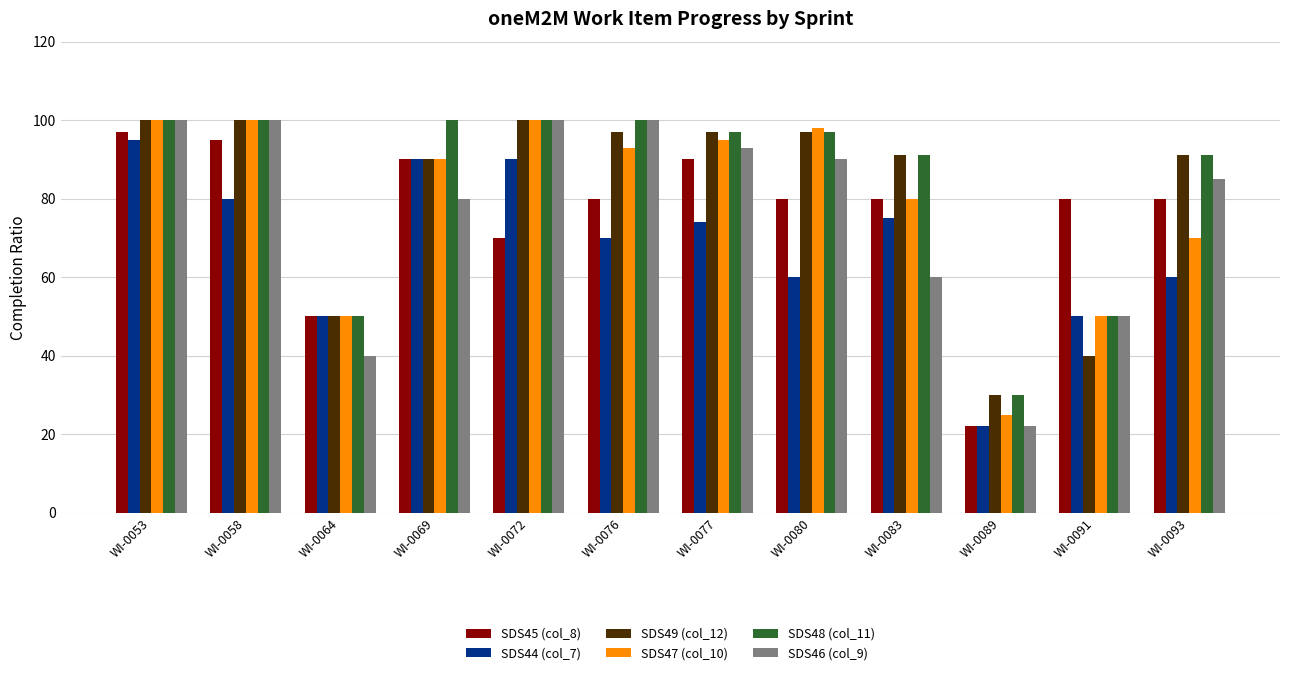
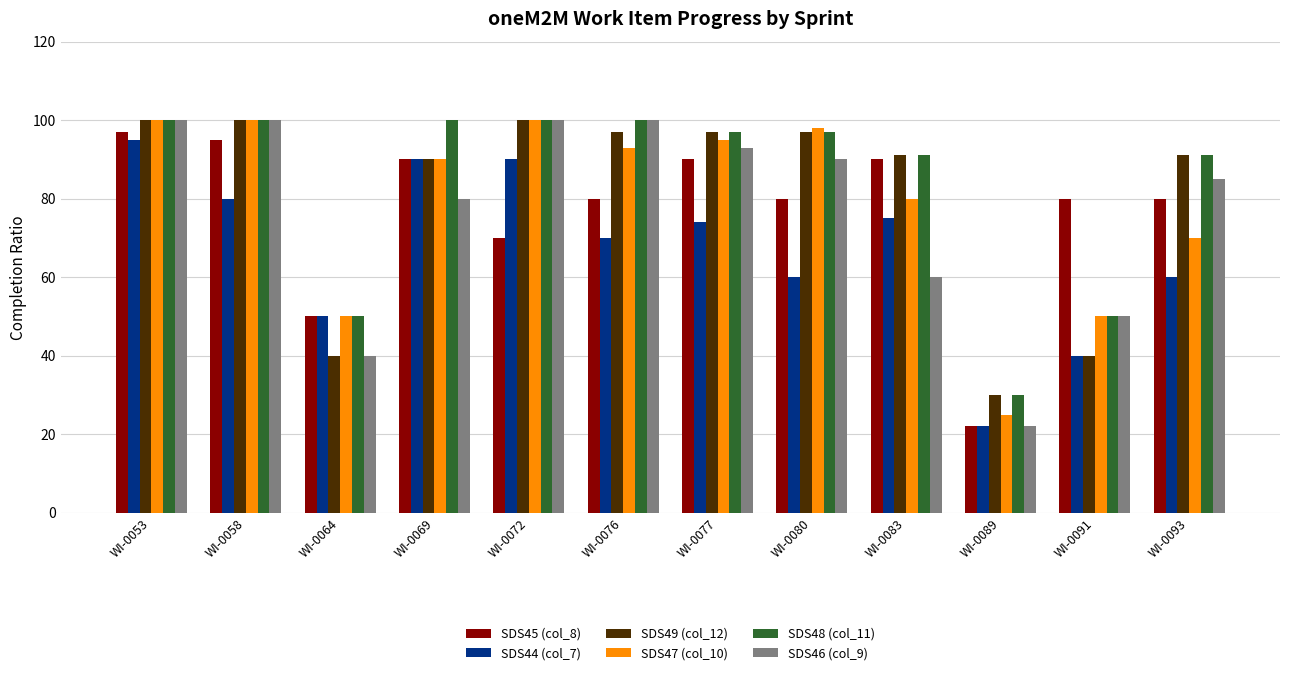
  {
    "SDS45 (col_8)": {
      "WI-0053": 97,
      "WI-0058": 95,
      "WI-0064": 50,
      "WI-0069": 90,
      "WI-0072": 70,
      "WI-0076": 80,
      "WI-0077": 90,
      "WI-0080": 80,
-     "WI-0083": 80,
+     "WI-0083": 90,
      "WI-0089": 22,
      "WI-0091": 80,
      "WI-0093": 80
    },
    "SDS44 (col_7)": {
      "WI-0053": 95,
      "WI-0058": 80,
      "WI-0064": 50,
      "WI-0069": 90,
      "WI-0072": 90,
      "WI-0076": 70,
      "WI-0077": 74,
      "WI-0080": 60,
      "WI-0083": 75,
      "WI-0089": 22,
-     "WI-0091": 50,
+     "WI-0091": 40,
      "WI-0093": 60
    },
    "SDS49 (col_12)": {
      "WI-0053": 100,
      "WI-0058": 100,
-     "WI-0064": 50,
+     "WI-0064": 40,
      "WI-0069": 90,
      "WI-0072": 100,
      "WI-0076": 97,
      "WI-0077": 97,
      "WI-0080": 97,
      "WI-0083": 91,
      "WI-0089": 30,
      "WI-0091": 40,
      "WI-0093": 91
    },
    "SDS47 (col_10)": {
      "WI-0053": 100,
      "WI-0058": 100,
      "WI-0064": 50,
      "WI-0069": 90,
      "WI-0072": 100,
      "WI-0076": 93,
      "WI-0077": 95,
      "WI-0080": 98,
      "WI-0083": 80,
      "WI-0089": 25,
      "WI-0091": 50,
      "WI-0093": 70
    },
    "SDS48 (col_11)": {
      "WI-0053": 100,
      "WI-0058": 100,
      "WI-0064": 50,
      "WI-0069": 100,
      "WI-0072": 100,
      "WI-0076": 100,
      "WI-0077": 97,
      "WI-0080": 97,
      "WI-0083": 91,
      "WI-0089": 30,
      "WI-0091": 50,
      "WI-0093": 91
    },
    "SDS46 (col_9)": {
      "WI-0053": 100,
      "WI-0058": 100,
      "WI-0064": 40,
      "WI-0069": 80,
      "WI-0072": 100,
      "WI-0076": 100,
      "WI-0077": 93,
      "WI-0080": 90,
      "WI-0083": 60,
      "WI-0089": 22,
      "WI-0091": 50,
      "WI-0093": 85
    }
  }
